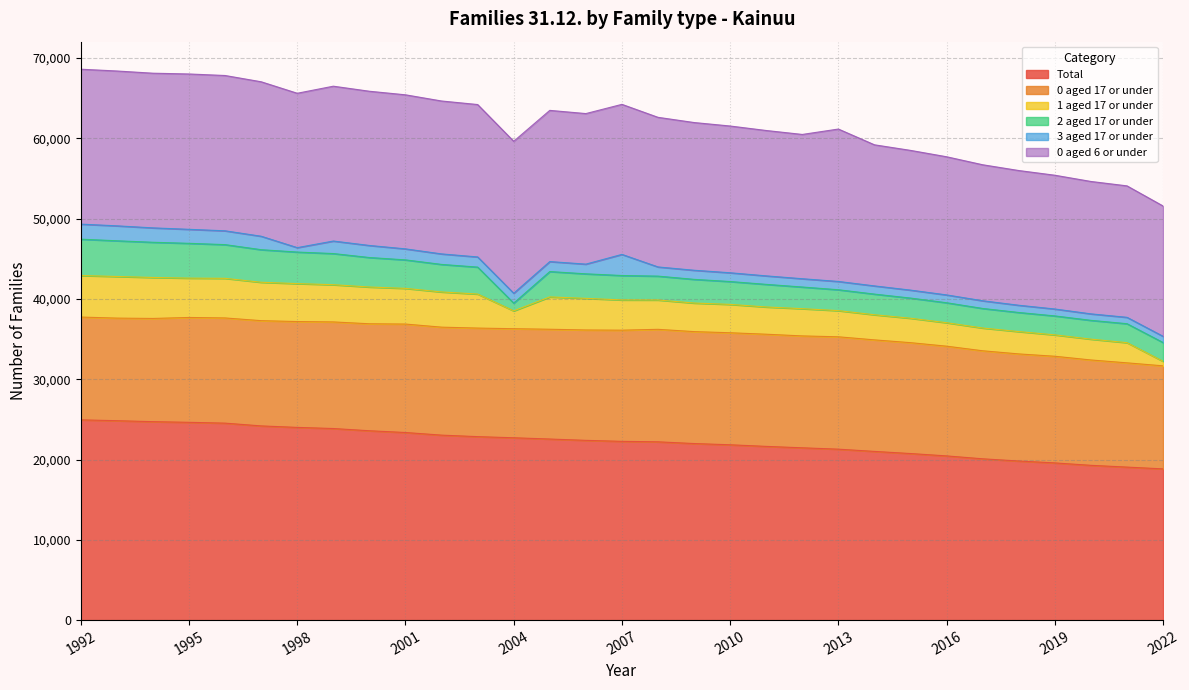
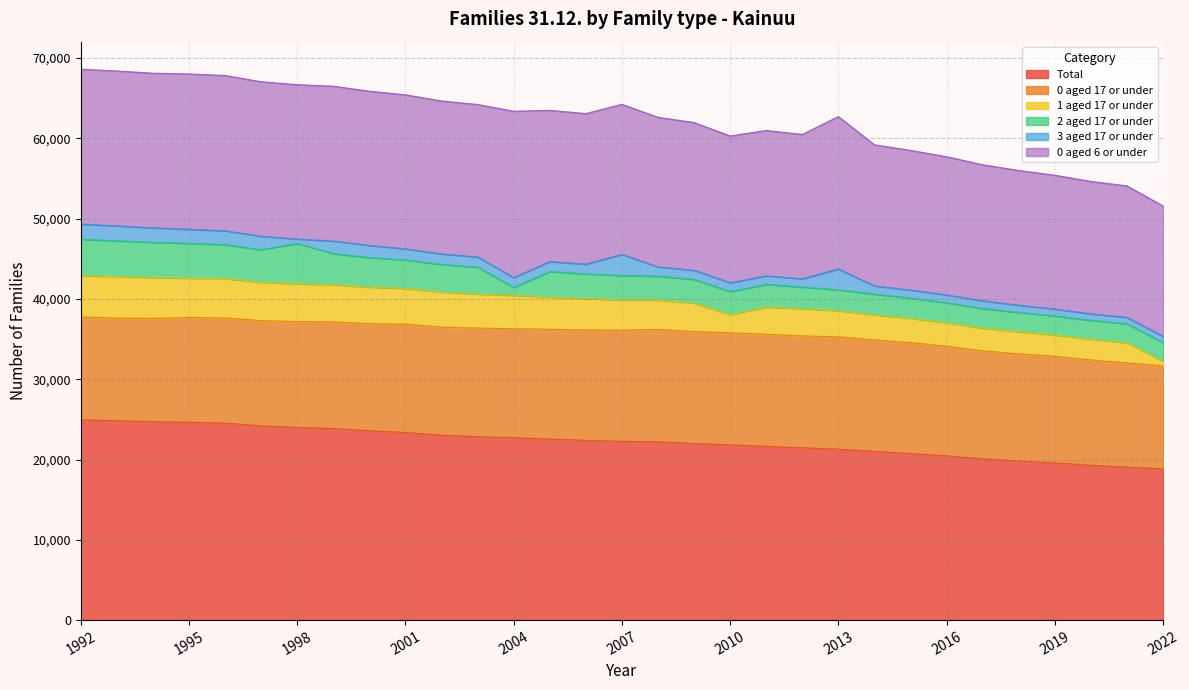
  {
    "1 aged 17 or under": {
      "1992": "5,000",
      "1995": "5,000",
      "1998": "5,000",
      "2001": "4,000",
-     "2004": "2,000",
+     "2004": "4,000",
      "2007": "4,000",
-     "2010": "4,000",
+     "2010": "2,000",
      "2013": "3,000",
      "2016": "3,000",
      "2019": "3,000",
      "2022": "1,000"
    },
    "2 aged 17 or under": {
      "1992": "5,000",
      "1995": "4,000",
-     "1998": "4,000",
+     "1998": "5,000",
      "2001": "4,000",
      "2004": "1,000",
      "2007": "3,000",
      "2010": "3,000",
      "2013": "3,000",
      "2016": "2,000",
      "2019": "2,000",
      "2022": "2,000"
    },
    "3 aged 17 or under": {
      "1992": "2,000",
      "1995": "2,000",
      "1998": "1,000",
      "2001": "1,000",
      "2004": "1,000",
      "2007": "3,000",
      "2010": "1,000",
-     "2013": "1,000",
+     "2013": "3,000",
      "2016": "1,000",
      "2019": "1,000",
      "2022": "1,000"
    },
    "0 aged 6 or under": {
      "1992": "19,000",
      "1995": "19,000",
      "1998": "19,000",
      "2001": "19,000",
-     "2004": "19,000",
+     "2004": "21,000",
      "2007": "19,000",
      "2010": "18,000",
      "2013": "19,000",
      "2016": "17,000",
      "2019": "17,000",
      "2022": "16,000"
    }
  }
